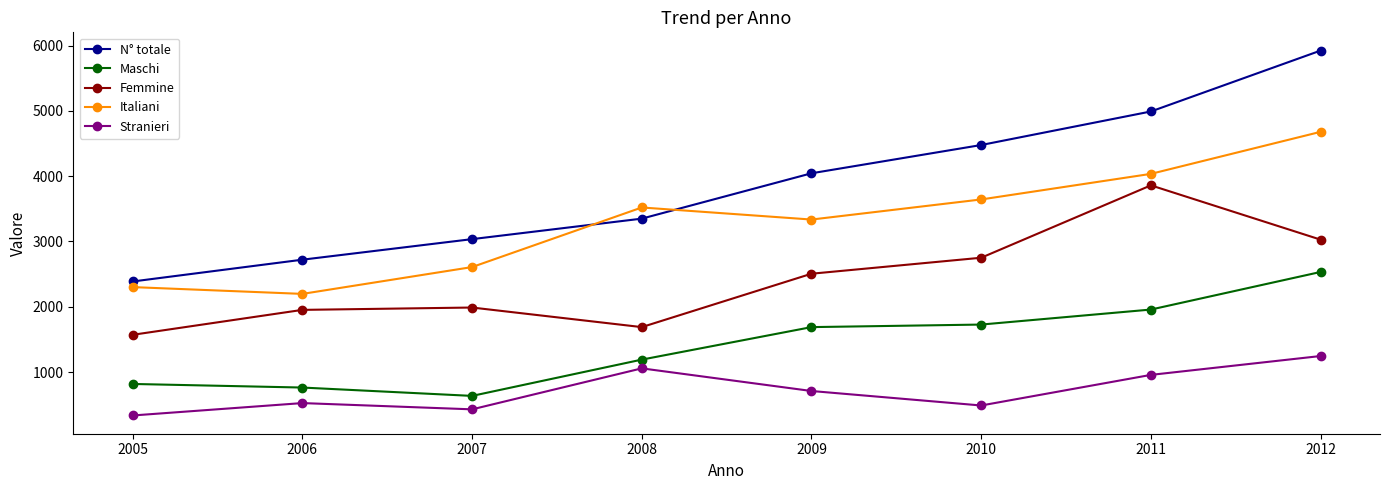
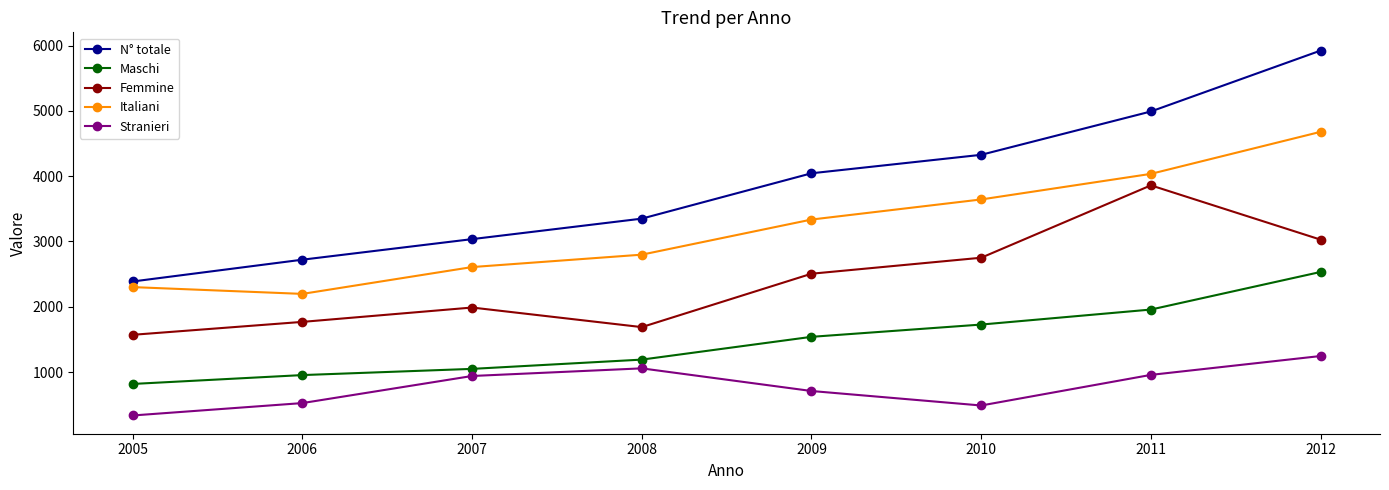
  {
    "N° totale": {
      "2005": 2400,
      "2006": 2700,
      "2007": 3000,
      "2008": 3400,
      "2009": 4000,
-     "2010": 4500,
+     "2010": 4300,
      "2011": 5000,
      "2012": 5900
    },
    "Maschi": {
      "2005": 800,
-     "2006": 800,
-     "2007": 600,
+     "2006": 1000,
+     "2007": 1000,
      "2008": 1200,
-     "2009": 1700,
+     "2009": 1500,
      "2010": 1700,
      "2011": 2000,
      "2012": 2500
    },
    "Femmine": {
      "2005": 1600,
-     "2006": 2000,
+     "2006": 1800,
      "2007": 2000,
      "2008": 1700,
      "2009": 2500,
      "2010": 2800,
      "2011": 3900,
      "2012": 3000
    },
    "Italiani": {
      "2005": 2300,
      "2006": 2200,
      "2007": 2600,
-     "2008": 3500,
+     "2008": 2800,
      "2009": 3300,
      "2010": 3600,
      "2011": 4000,
      "2012": 4700
    },
    "Stranieri": {
      "2005": 300,
      "2006": 500,
-     "2007": 400,
+     "2007": 900,
      "2008": 1100,
      "2009": 700,
      "2010": 500,
      "2011": 1000,
      "2012": 1200
    }
  }
